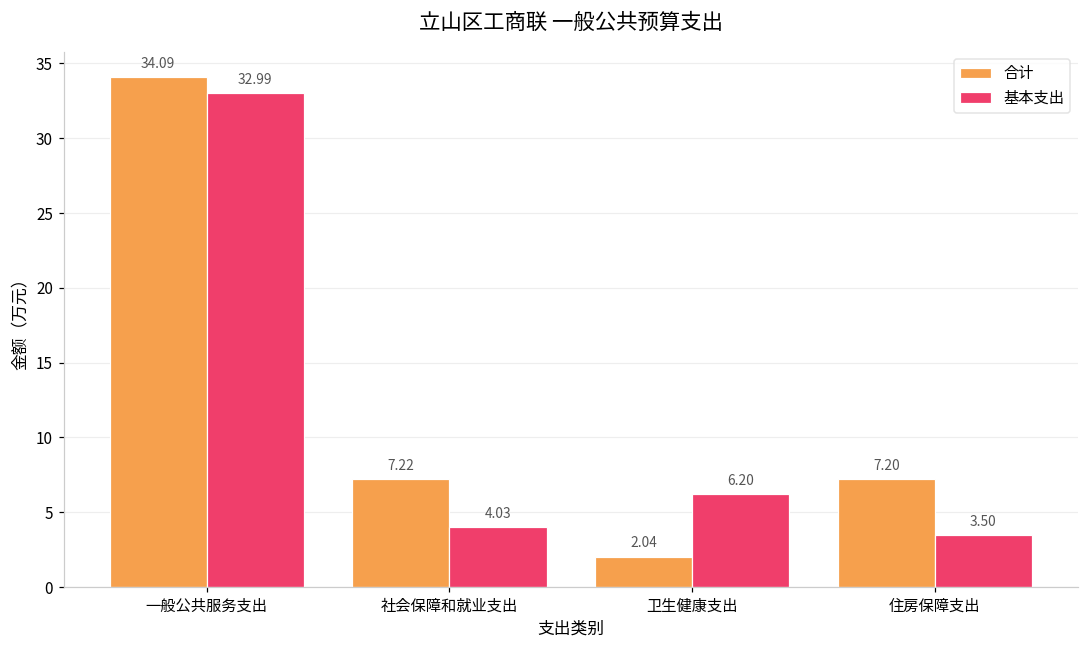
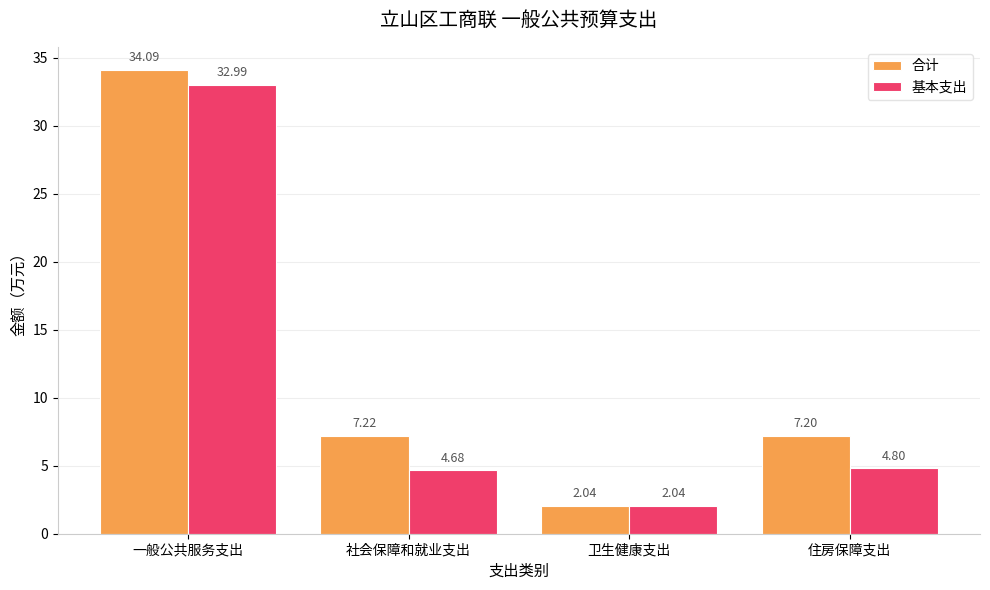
  {
    "合计": {
      "一般公共服务支出": 34.09,
      "社会保障和就业支出": 7.22,
      "卫生健康支出": 2.04,
      "住房保障支出": 7.20
    },
    "基本支出": {
      "一般公共服务支出": 32.99,
-     "社会保障和就业支出": 4.03,
-     "卫生健康支出": 6.20,
-     "住房保障支出": 3.50
+     "社会保障和就业支出": 4.68,
+     "卫生健康支出": 2.04,
+     "住房保障支出": 4.80
    }
  }
